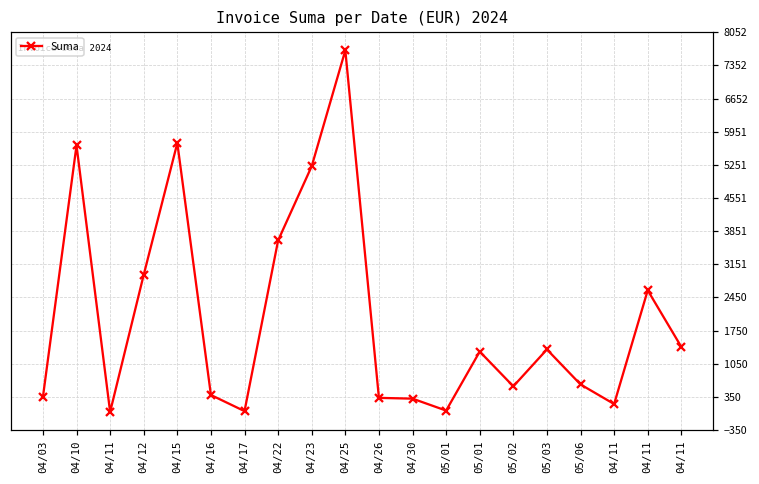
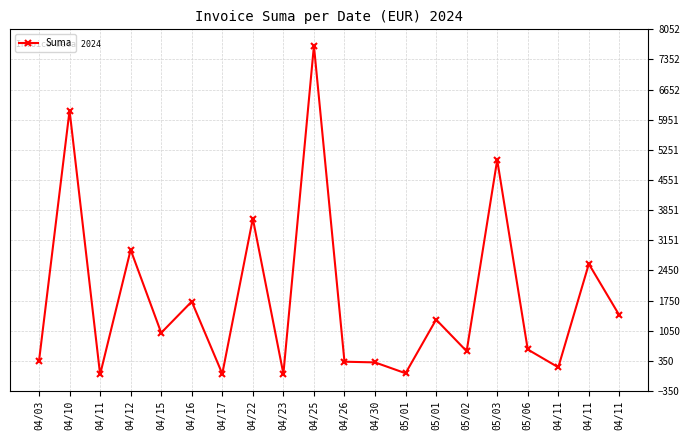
  {
    "04/03": 300,
-   "04/10": 5700,
+   "04/10": 6200,
    "04/12": 2900,
-   "04/15": 5700,
-   "04/16": 400,
+   "04/15": 1000,
+   "04/16": 1700,
    "04/17": 0,
    "04/22": 3700,
-   "04/23": 5200,
+   "04/23": 0,
    "04/25": 7700,
    "04/26": 300,
    "04/30": 300,
    "05/02": 600,
-   "05/03": 1400,
+   "05/03": 5000,
    "05/06": 600
  }
